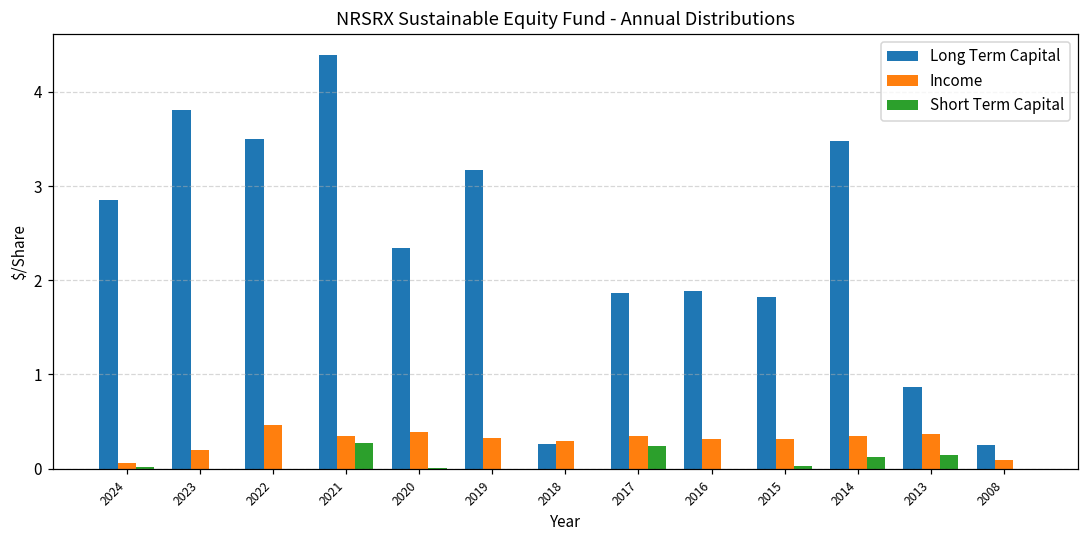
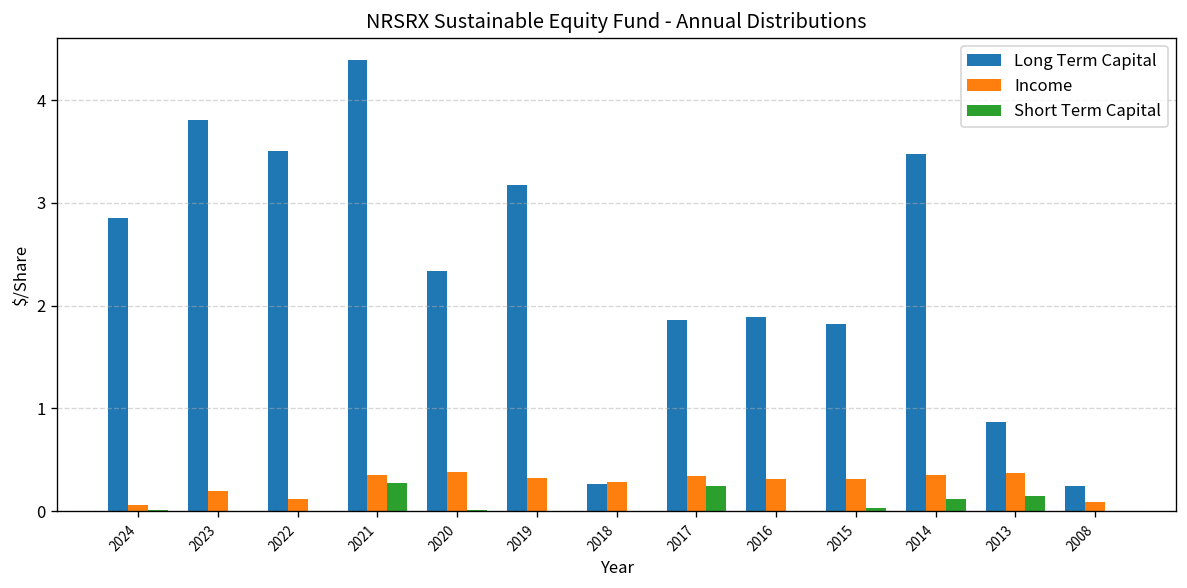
  {
    "Long Term Capital": {
      "2024": 2.9,
      "2023": 3.8,
      "2022": 3.5,
      "2021": 4.4,
      "2020": 2.3,
      "2019": 3.2,
      "2018": 0.3,
      "2017": 1.9,
      "2016": 1.9,
      "2015": 1.8,
      "2014": 3.5,
      "2013": 0.9,
      "2008": 0.2
    },
    "Income": {
      "2024": 0.1,
      "2023": 0.2,
-     "2022": 0.5,
+     "2022": 0.1,
      "2021": 0.3,
      "2020": 0.4,
      "2019": 0.3,
      "2018": 0.3,
      "2017": 0.3,
      "2016": 0.3,
      "2015": 0.3,
      "2014": 0.4,
      "2013": 0.4,
      "2008": 0.1
    },
    "Short Term Capital": {
      "2023": 0.0,
      "2022": 0.0,
      "2021": 0.3,
      "2019": 0.0,
      "2018": 0.0,
      "2017": 0.2,
      "2016": 0.0,
      "2015": 0.0,
      "2014": 0.1,
      "2013": 0.1,
      "2008": 0.0
    }
  }
